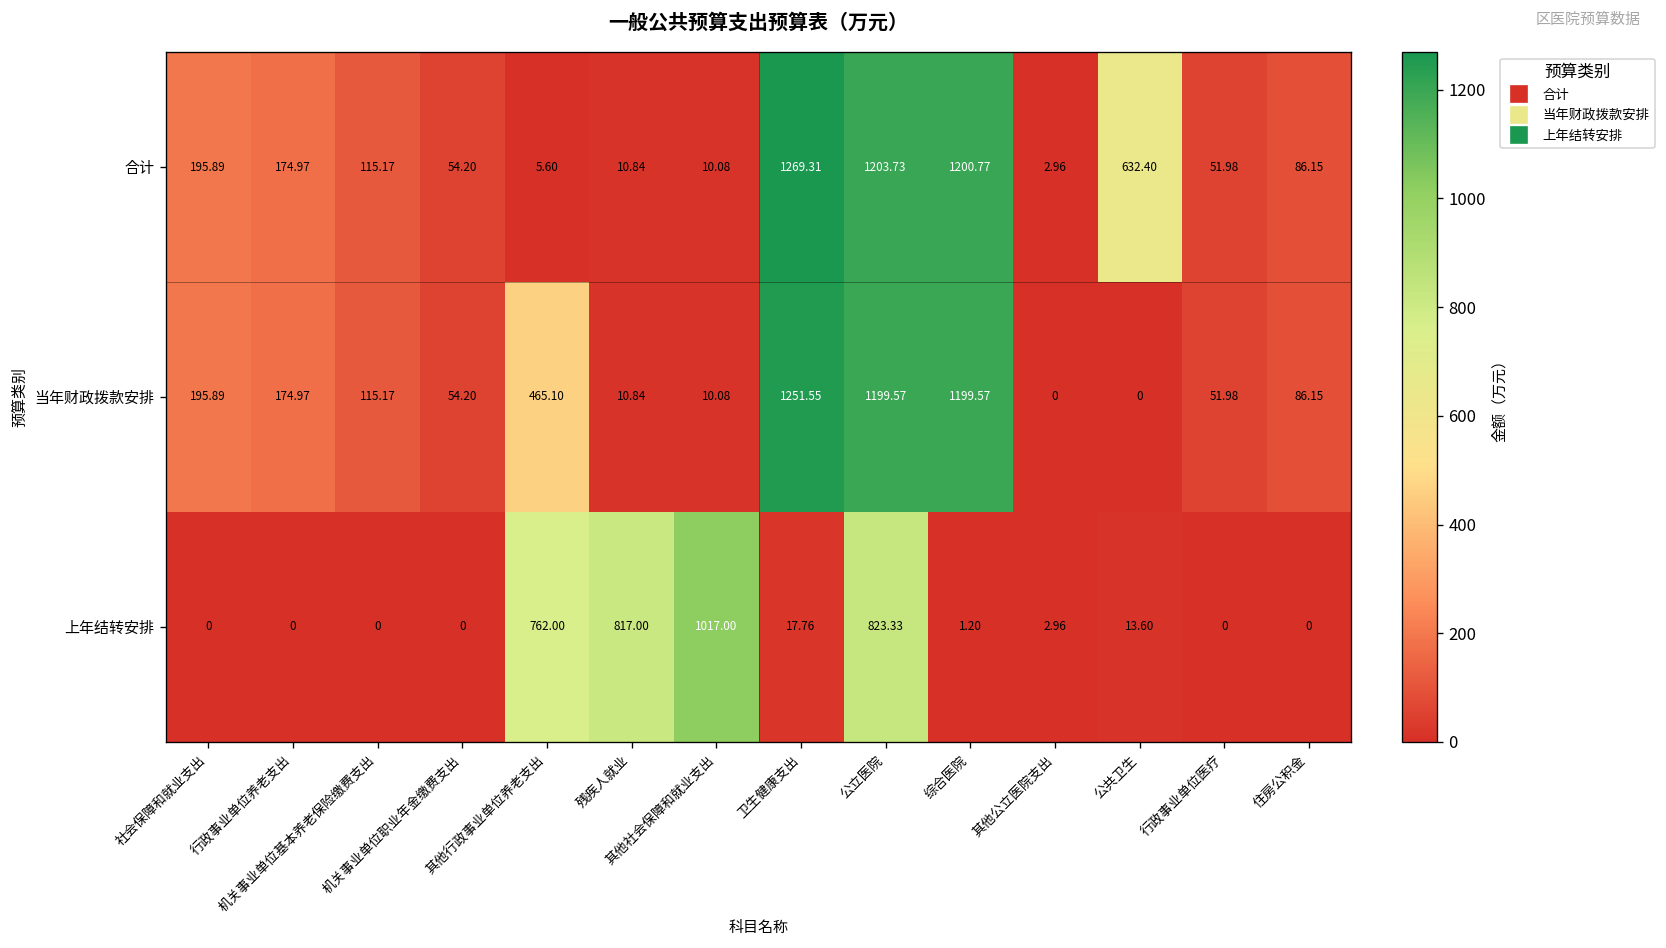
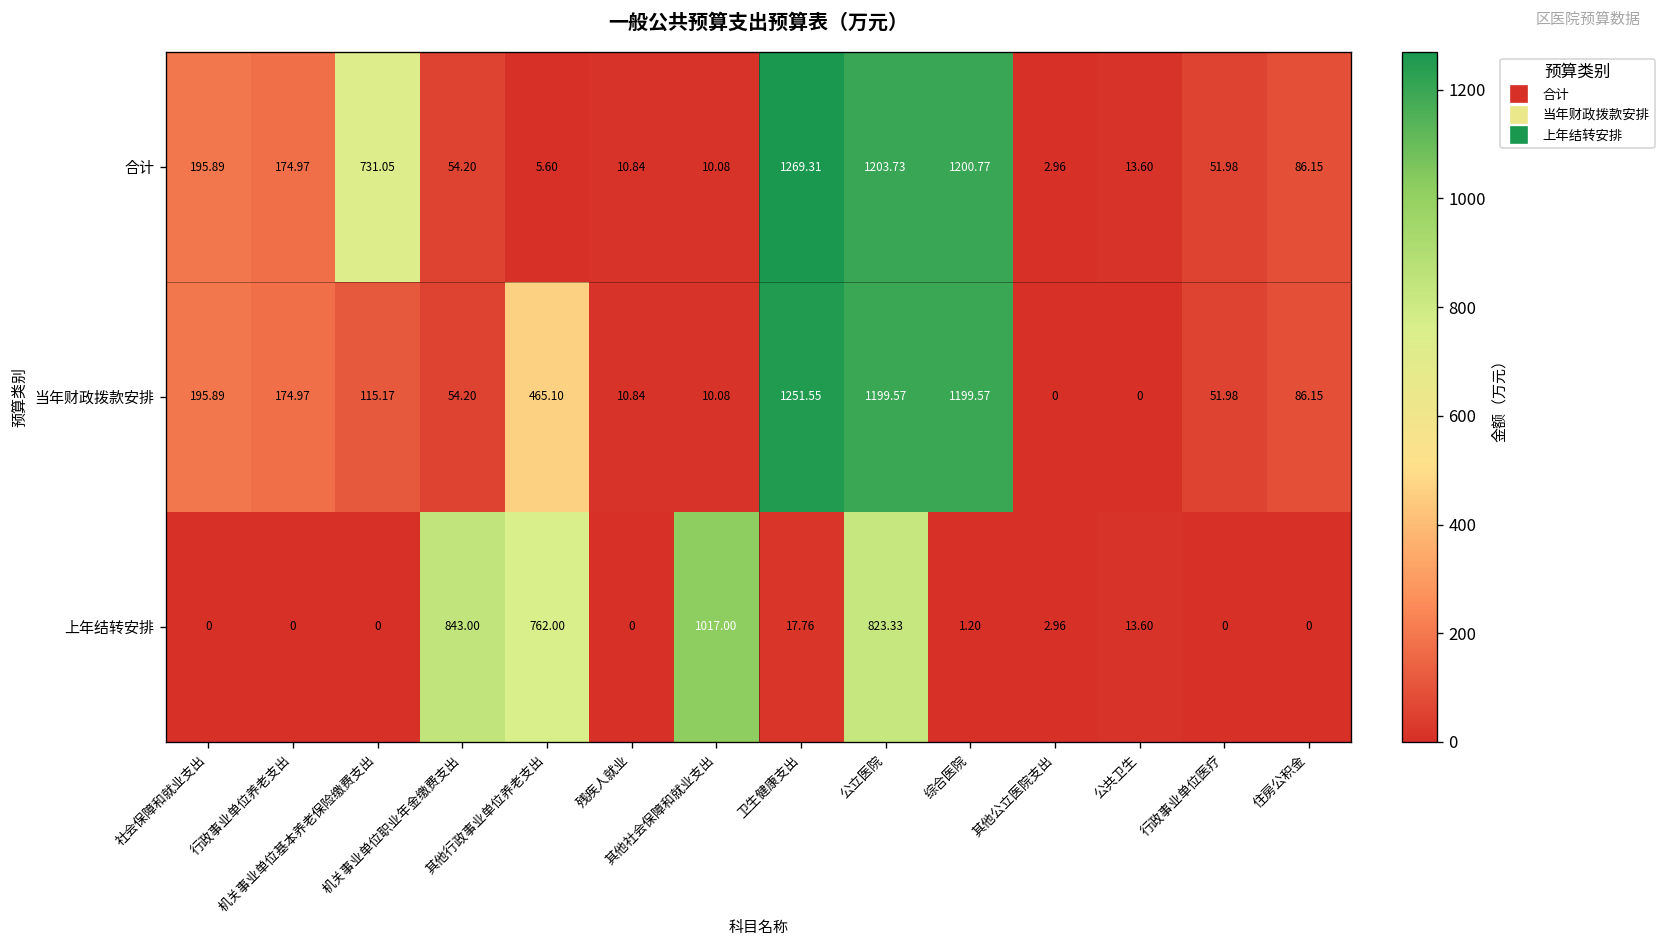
  {
    "合计": {
      "社会保障和就业支出": 195.89,
      "行政事业单位养老支出": 174.97,
-     "机关事业单位基本养老保险缴费支出": 115.17,
+     "机关事业单位基本养老保险缴费支出": 731.05,
      "机关事业单位职业年金缴费支出": 54.20,
      "其他行政事业单位养老支出": 5.60,
      "残疾人就业": 10.84,
      "其他社会保障和就业支出": 10.08,
      "卫生健康支出": 1269.31,
      "公立医院": 1203.73,
      "综合医院": 1200.77,
      "其他公立医院支出": 2.96,
-     "公共卫生": 632.40,
+     "公共卫生": 13.60,
      "行政事业单位医疗": 51.98,
      "住房公积金": 86.15
    },
    "当年财政拨款安排": {
      "社会保障和就业支出": 195.89,
      "行政事业单位养老支出": 174.97,
      "机关事业单位基本养老保险缴费支出": 115.17,
      "机关事业单位职业年金缴费支出": 54.20,
      "其他行政事业单位养老支出": 465.10,
      "残疾人就业": 10.84,
      "其他社会保障和就业支出": 10.08,
      "卫生健康支出": 1251.55,
      "公立医院": 1199.57,
      "综合医院": 1199.57,
      "其他公立医院支出": 0,
      "公共卫生": 0,
      "行政事业单位医疗": 51.98,
      "住房公积金": 86.15
    },
    "上年结转安排": {
      "社会保障和就业支出": 0,
      "行政事业单位养老支出": 0,
      "机关事业单位基本养老保险缴费支出": 0,
-     "机关事业单位职业年金缴费支出": 0,
+     "机关事业单位职业年金缴费支出": 843.00,
      "其他行政事业单位养老支出": 762.00,
-     "残疾人就业": 817.00,
+     "残疾人就业": 0,
      "其他社会保障和就业支出": 1017.00,
      "卫生健康支出": 17.76,
      "公立医院": 823.33,
      "综合医院": 1.20,
      "其他公立医院支出": 2.96,
      "公共卫生": 13.60,
      "行政事业单位医疗": 0,
      "住房公积金": 0
    }
  }
